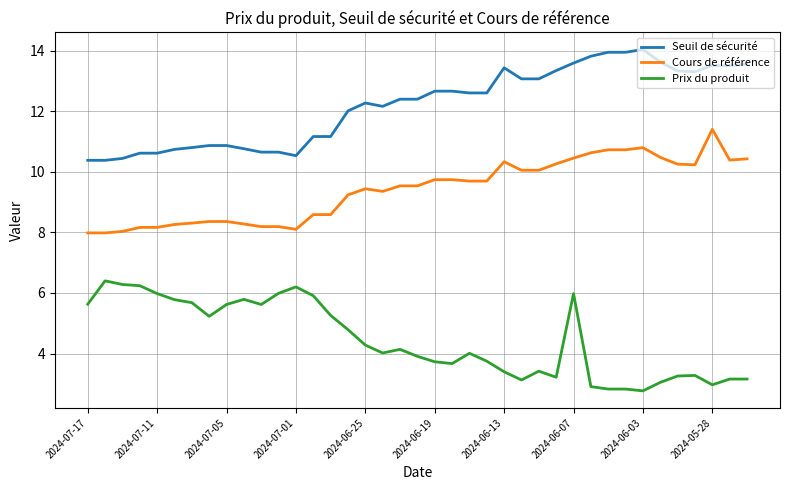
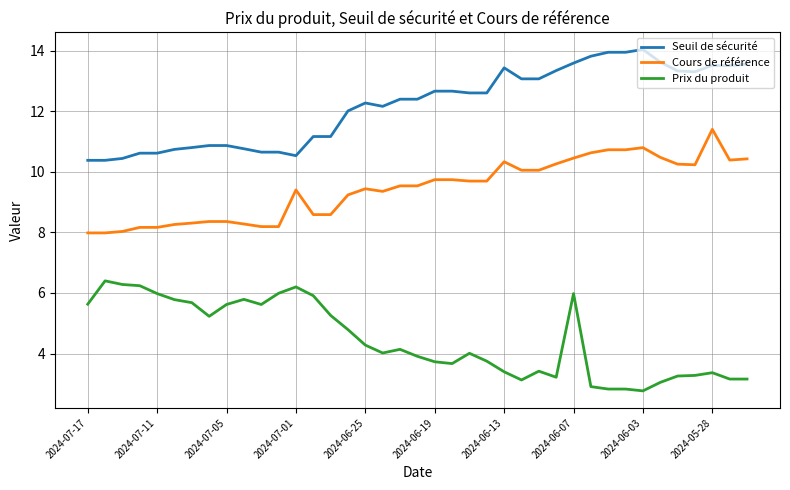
  {
    "Seuil de sécurité": {
      "2024-07-17": 10.4,
      "2024-07-11": 10.6,
      "2024-07-05": 10.9,
      "2024-07-01": 10.5,
      "2024-06-25": 12.3,
      "2024-06-19": 12.7,
      "2024-06-13": 13.4,
      "2024-06-07": 13.6
    },
    "Cours de référence": {
      "2024-07-17": 8.0,
      "2024-07-11": 8.2,
      "2024-07-05": 8.4,
-     "2024-07-01": 8.1,
+     "2024-07-01": 9.4,
      "2024-06-25": 9.4,
      "2024-06-19": 9.7,
      "2024-06-13": 10.3,
      "2024-06-07": 10.5,
      "2024-06-03": 10.8,
      "2024-05-28": 11.4
    },
    "Prix du produit": {
      "2024-07-17": 5.6,
      "2024-07-11": 6.0,
      "2024-07-05": 5.6,
      "2024-07-01": 6.2,
      "2024-06-25": 4.3,
      "2024-06-19": 3.7,
      "2024-06-13": 3.4,
      "2024-06-07": 6.0,
      "2024-06-03": 2.8,
-     "2024-05-28": 3.0
+     "2024-05-28": 3.4
    }
  }
